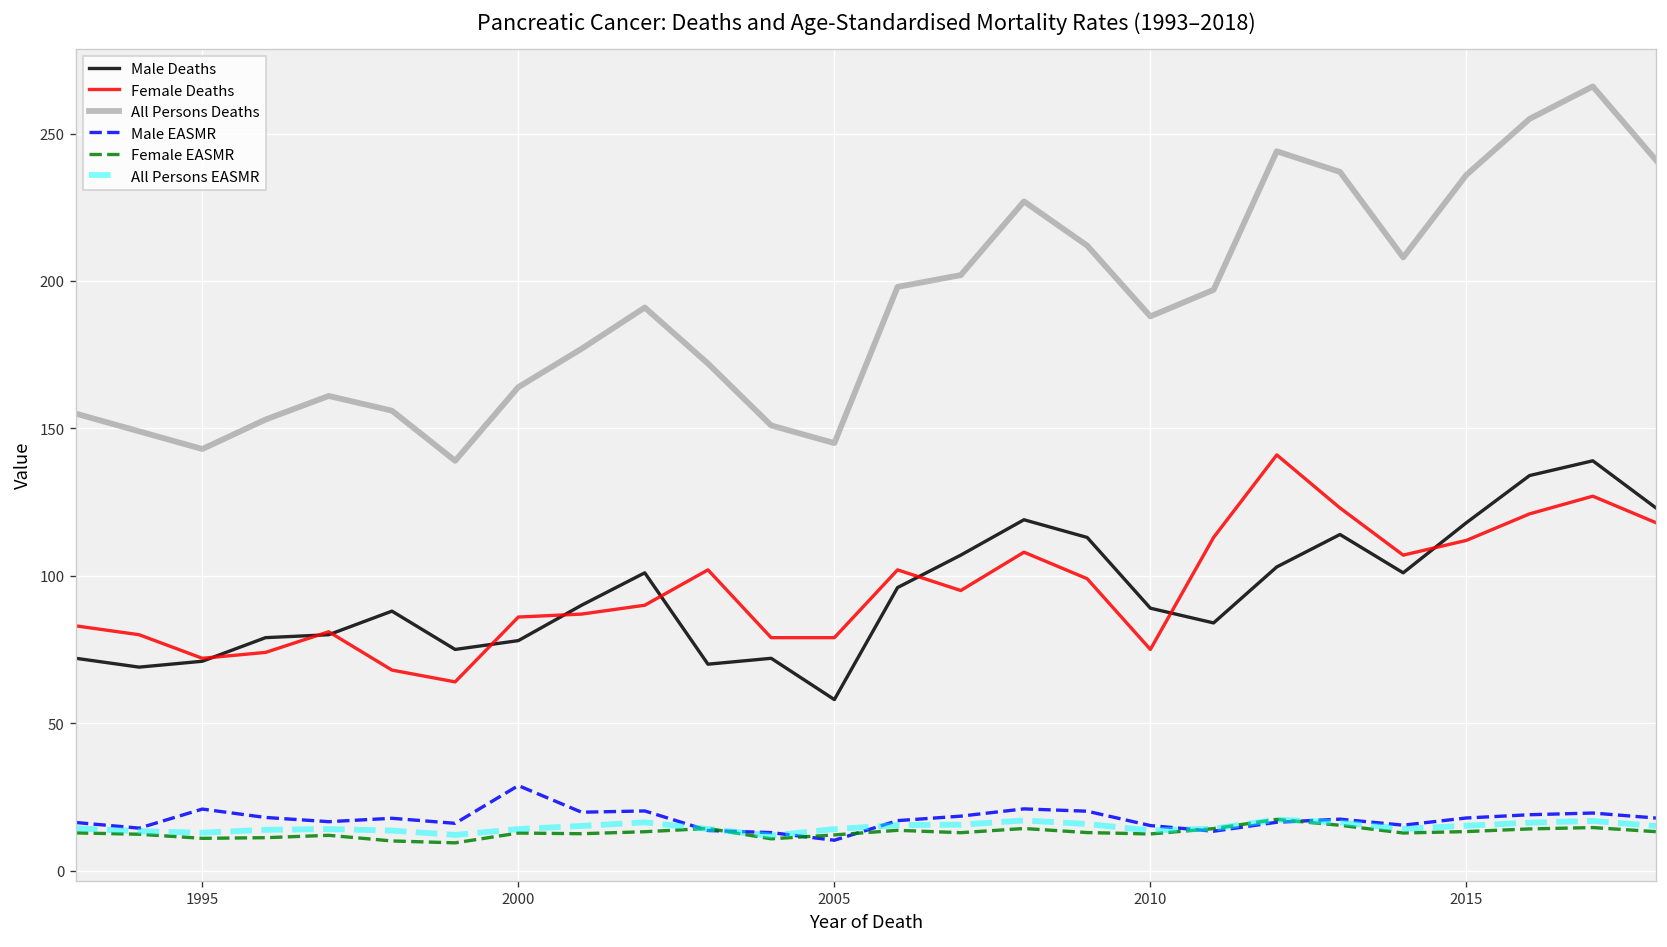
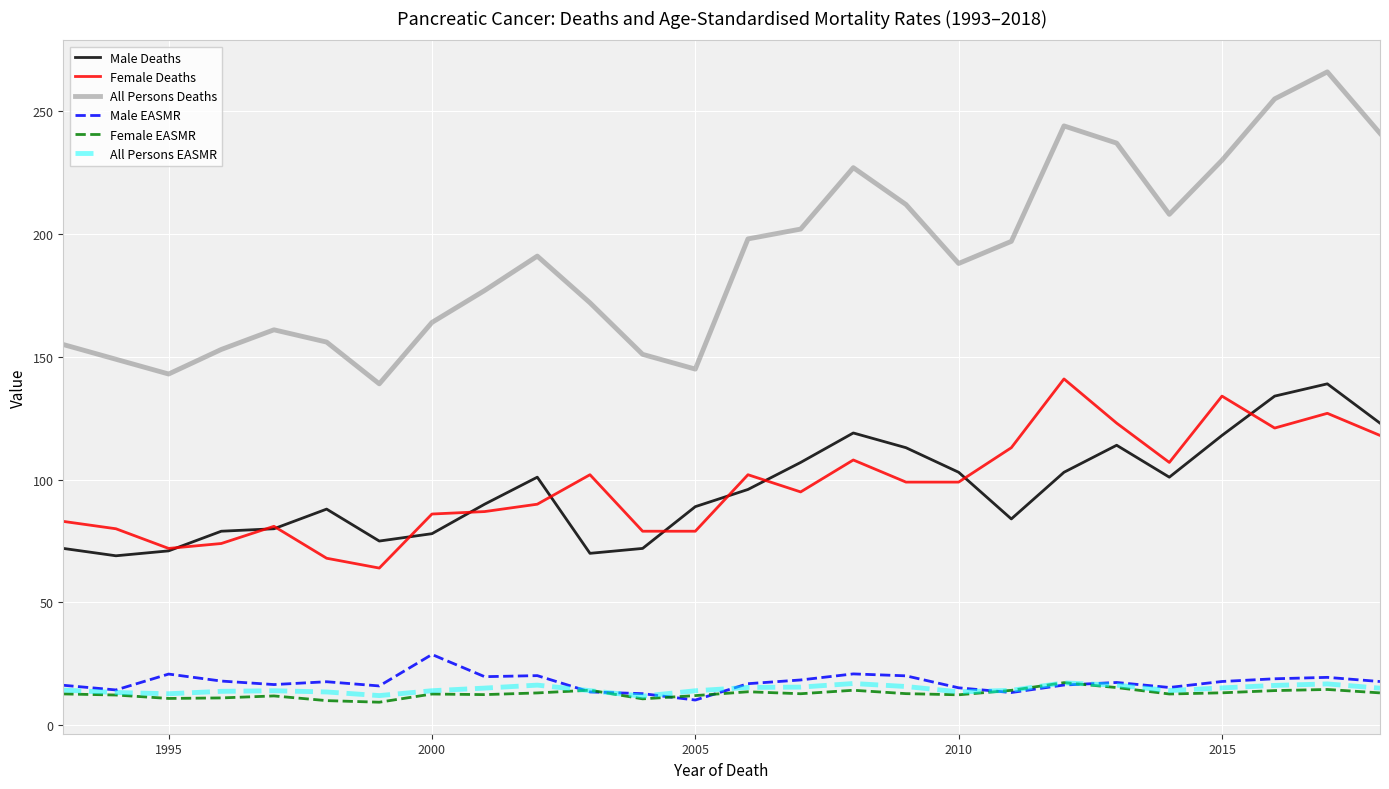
  {
    "Male Deaths": {
      "2000": 78,
-     "2005": 58,
-     "2010": 89,
+     "2005": 89,
+     "2010": 103,
      "2015": 118
    },
    "Female Deaths": {
      "2000": 86,
      "2005": 79,
-     "2010": 75,
-     "2015": 112
+     "2010": 99,
+     "2015": 134
    },
    "All Persons Deaths": {
      "1995": 143,
      "2000": 164,
      "2005": 145,
      "2010": 188,
-     "2015": 236
+     "2015": 230
    },
    "Male EASMR": {
      "1995": 21,
      "2000": 29,
      "2005": 10,
      "2010": 15,
      "2015": 18
    },
    "Female EASMR": {
      "1995": 11,
      "2000": 13,
      "2005": 12,
      "2010": 12,
      "2015": 13
    },
    "All Persons EASMR": {
      "1995": 13,
      "2000": 14,
      "2005": 14,
      "2010": 14,
      "2015": 15
    }
  }
